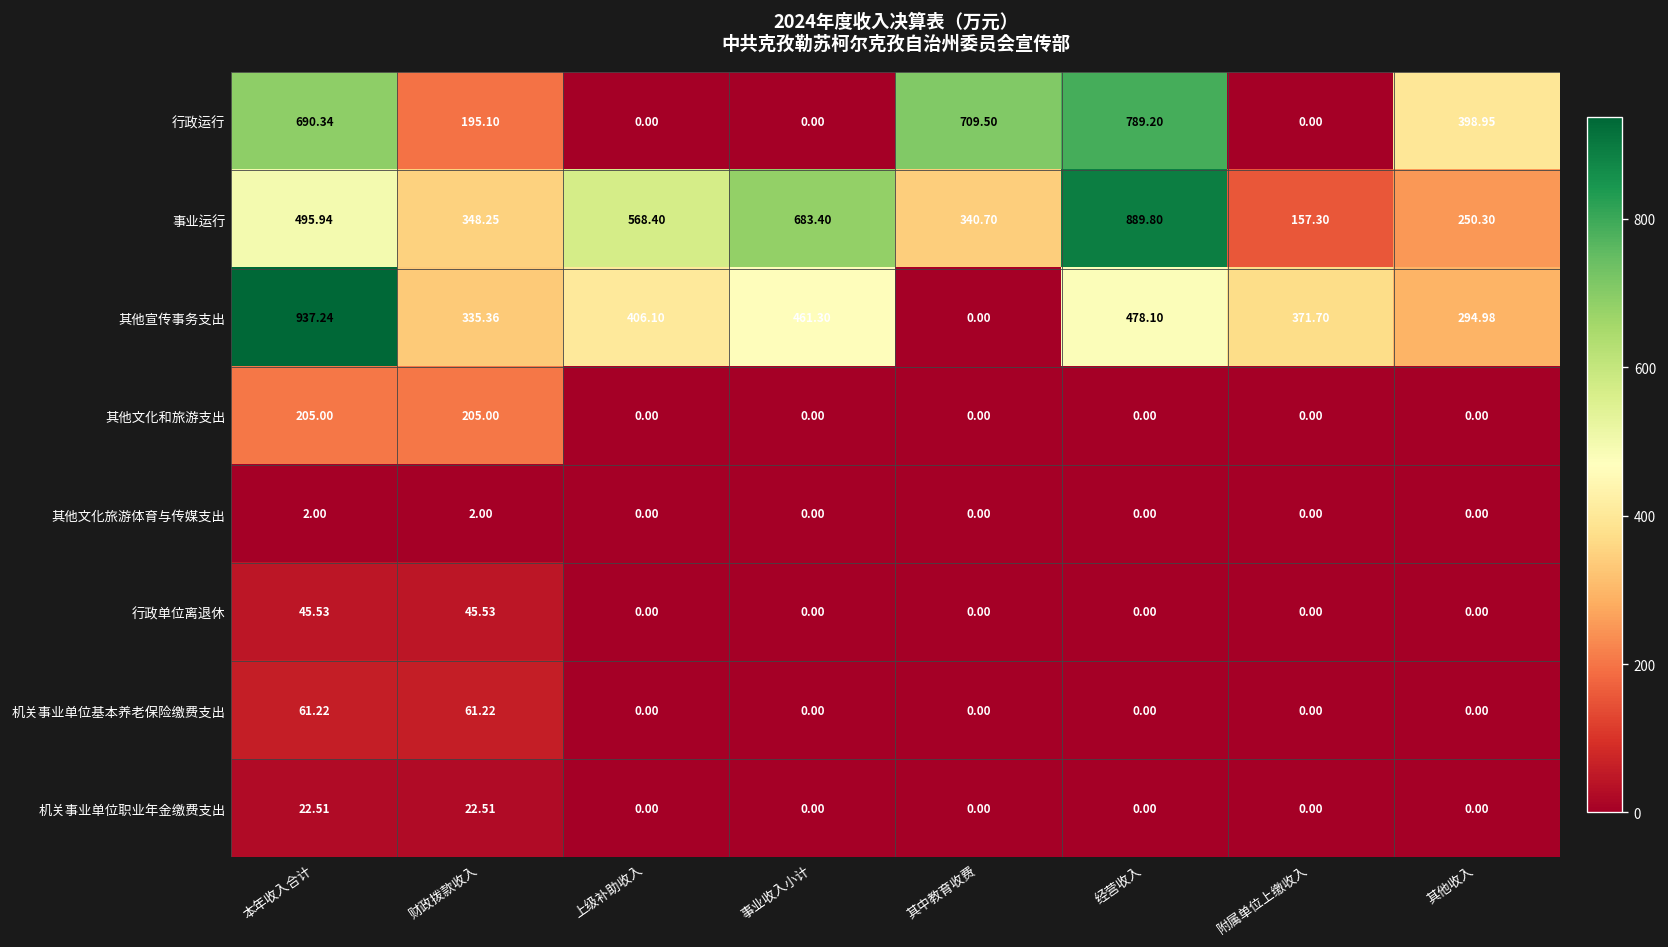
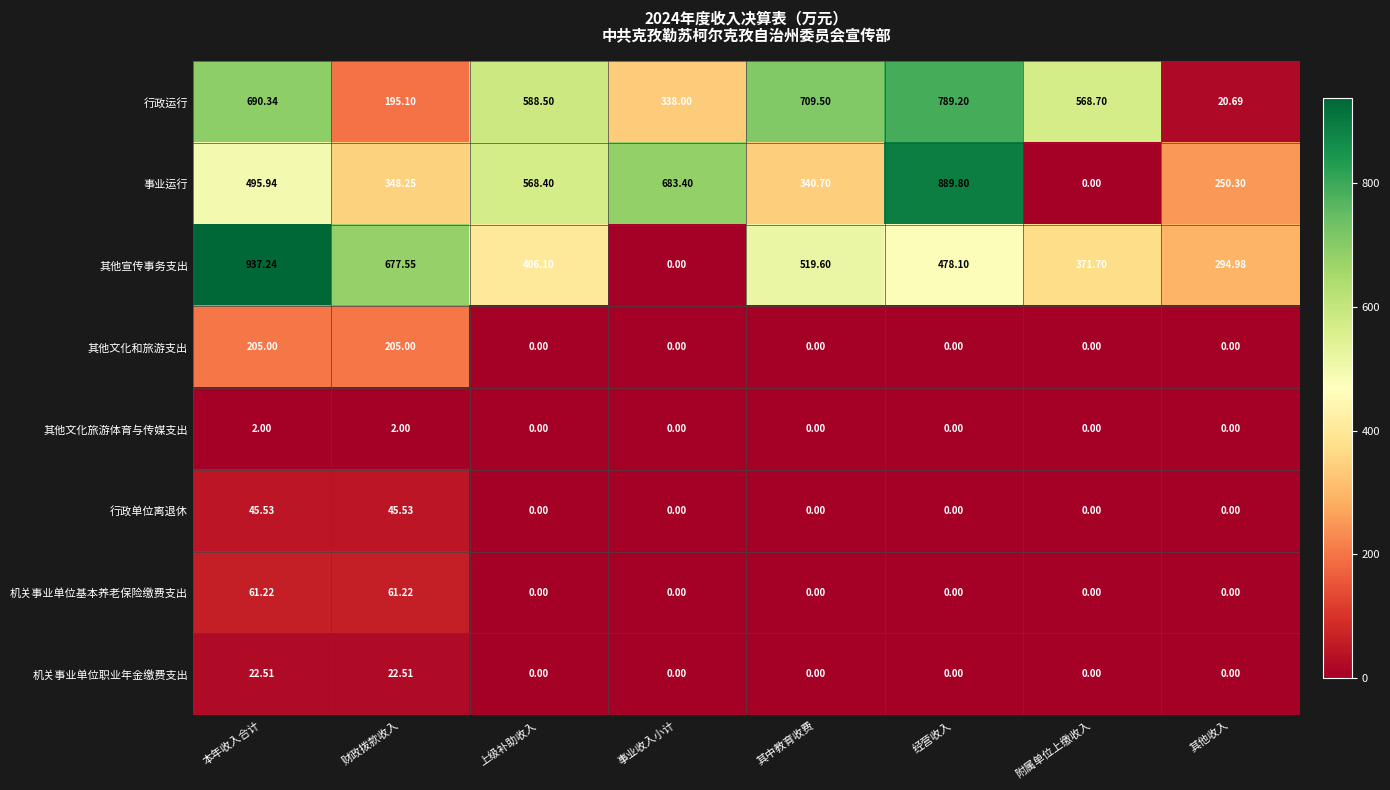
  {
    "行政运行": {
      "本年收入合计": 690.34,
      "财政拨款收入": 195.10,
-     "上级补助收入": 0.00,
-     "事业收入小计": 0.00,
+     "上级补助收入": 588.50,
+     "事业收入小计": 338.00,
      "其中教育收费": 709.50,
      "经营收入": 789.20,
-     "附属单位上缴收入": 0.00,
-     "其他收入": 398.95
+     "附属单位上缴收入": 568.70,
+     "其他收入": 20.69
    },
    "事业运行": {
      "本年收入合计": 495.94,
      "财政拨款收入": 348.25,
      "上级补助收入": 568.40,
      "事业收入小计": 683.40,
      "其中教育收费": 340.70,
      "经营收入": 889.80,
-     "附属单位上缴收入": 157.30,
+     "附属单位上缴收入": 0.00,
      "其他收入": 250.30
    },
    "其他宣传事务支出": {
      "本年收入合计": 937.24,
-     "财政拨款收入": 335.36,
+     "财政拨款收入": 677.55,
      "上级补助收入": 406.10,
-     "事业收入小计": 461.30,
-     "其中教育收费": 0.00,
+     "事业收入小计": 0.00,
+     "其中教育收费": 519.60,
      "经营收入": 478.10,
      "附属单位上缴收入": 371.70,
      "其他收入": 294.98
    },
    "其他文化和旅游支出": {
      "本年收入合计": 205.00,
      "财政拨款收入": 205.00,
      "上级补助收入": 0.00,
      "事业收入小计": 0.00,
      "其中教育收费": 0.00,
      "经营收入": 0.00,
      "附属单位上缴收入": 0.00,
      "其他收入": 0.00
    },
    "其他文化旅游体育与传媒支出": {
      "本年收入合计": 2.00,
      "财政拨款收入": 2.00,
      "上级补助收入": 0.00,
      "事业收入小计": 0.00,
      "其中教育收费": 0.00,
      "经营收入": 0.00,
      "附属单位上缴收入": 0.00,
      "其他收入": 0.00
    },
    "行政单位离退休": {
      "本年收入合计": 45.53,
      "财政拨款收入": 45.53,
      "上级补助收入": 0.00,
      "事业收入小计": 0.00,
      "其中教育收费": 0.00,
      "经营收入": 0.00,
      "附属单位上缴收入": 0.00,
      "其他收入": 0.00
    },
    "机关事业单位基本养老保险缴费支出": {
      "本年收入合计": 61.22,
      "财政拨款收入": 61.22,
      "上级补助收入": 0.00,
      "事业收入小计": 0.00,
      "其中教育收费": 0.00,
      "经营收入": 0.00,
      "附属单位上缴收入": 0.00,
      "其他收入": 0.00
    },
    "机关事业单位职业年金缴费支出": {
      "本年收入合计": 22.51,
      "财政拨款收入": 22.51,
      "上级补助收入": 0.00,
      "事业收入小计": 0.00,
      "其中教育收费": 0.00,
      "经营收入": 0.00,
      "附属单位上缴收入": 0.00,
      "其他收入": 0.00
    }
  }
